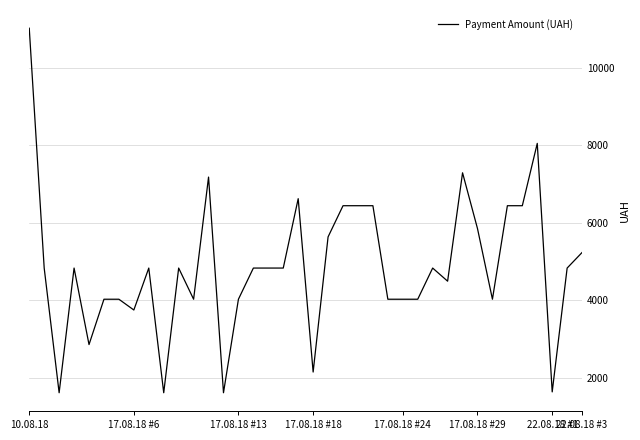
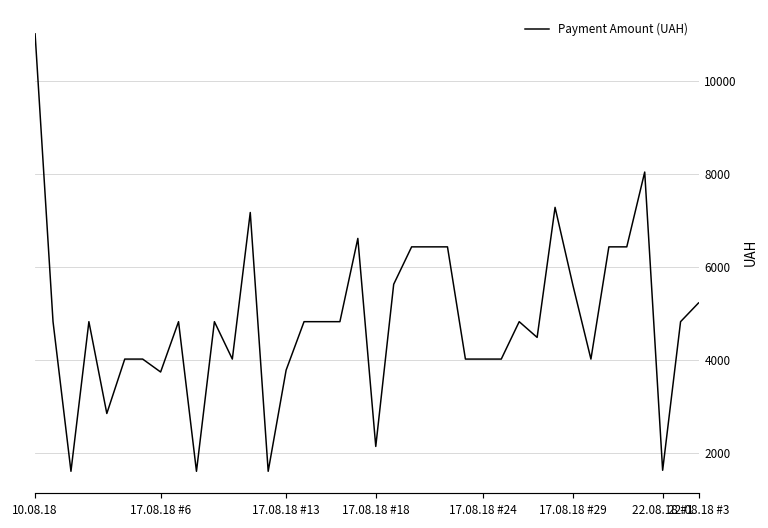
  {
    "10.08.18": 11000,
    "17.08.18 #6": 3700,
-   "17.08.18 #13": 4000,
+   "17.08.18 #13": 3800,
    "17.08.18 #18": 2100,
    "17.08.18 #24": 4000,
-   "17.08.18 #29": 5800
+   "17.08.18 #29": 5600
  }
